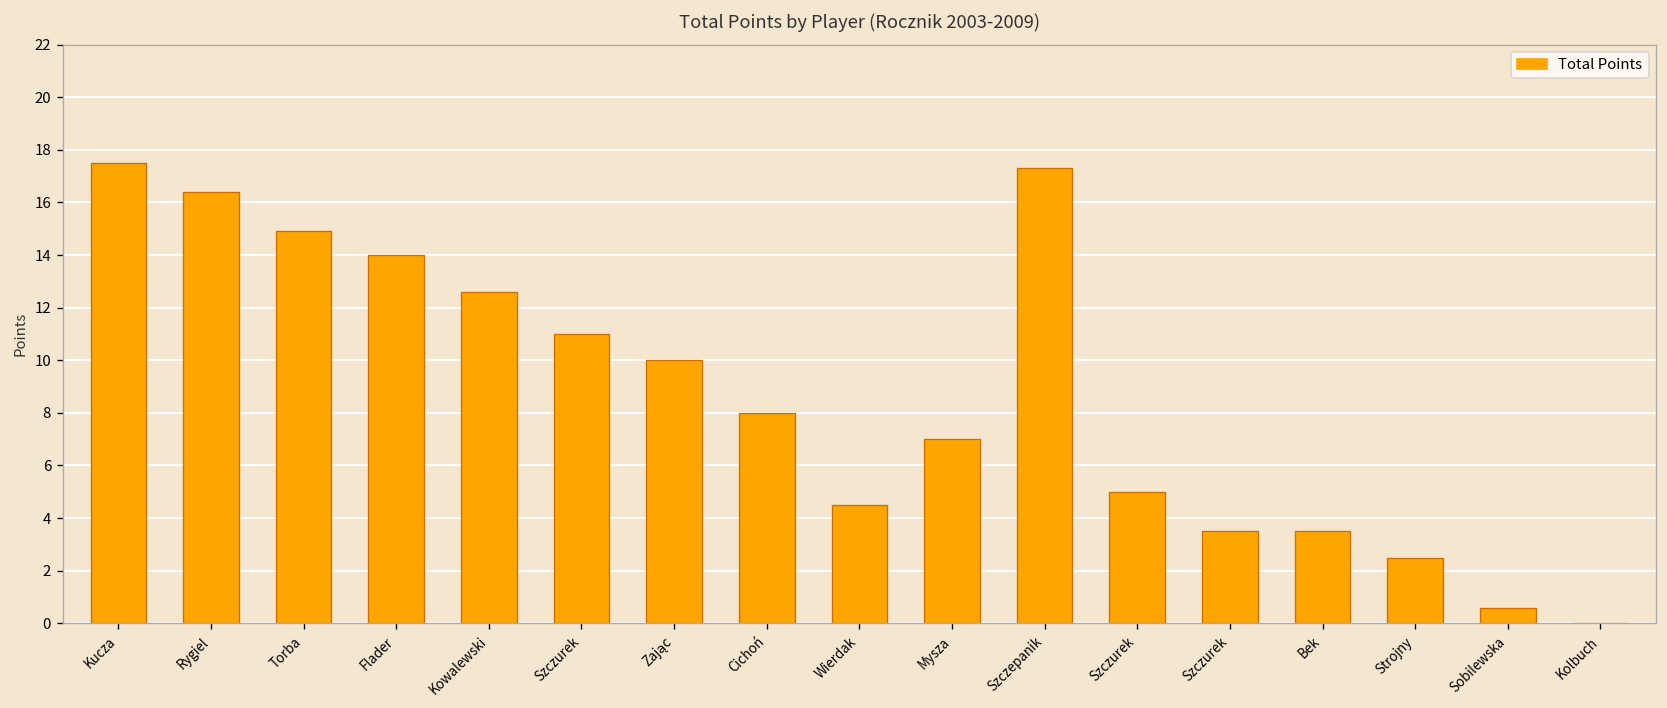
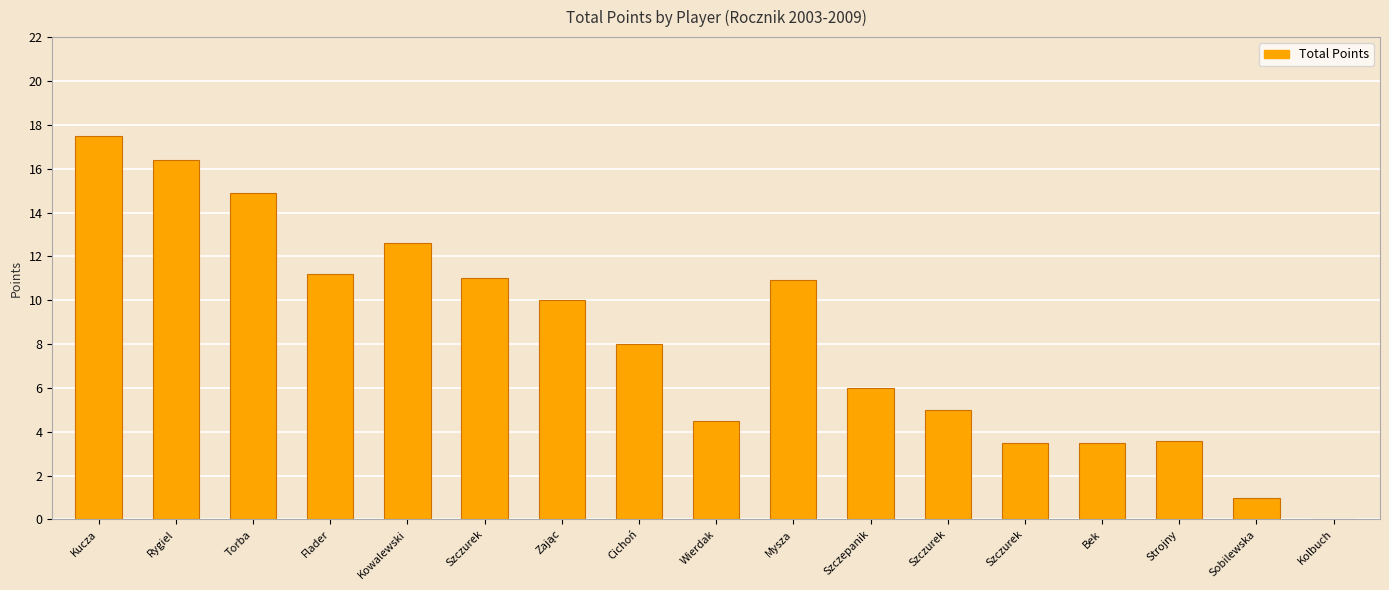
  {
    "Kucza": 17.5,
    "Rygiel": 16.4,
    "Torba": 14.9,
-   "Flader": 14.0,
+   "Flader": 11.2,
    "Kowalewski": 12.6,
    "Zając": 10.0,
    "Cichoń": 8.0,
    "Wierdak": 4.5,
-   "Mysza": 7.0,
-   "Szczepanik": 17.3,
+   "Mysza": 10.9,
+   "Szczepanik": 6.0,
    "Bek": 3.5,
-   "Strojny": 2.5,
-   "Sobilewska": 0.6,
+   "Strojny": 3.6,
+   "Sobilewska": 1.0,
    "Kolbuch": 0.0
  }
